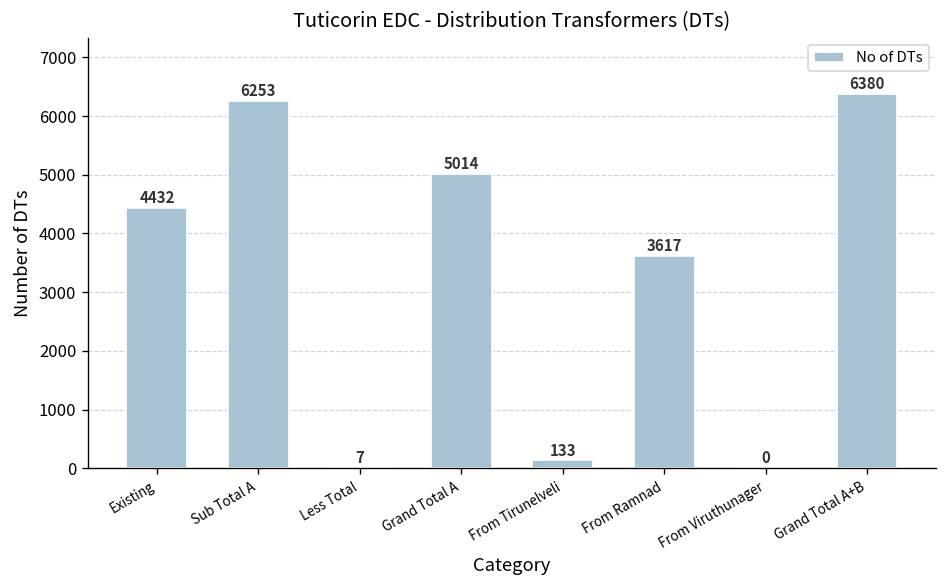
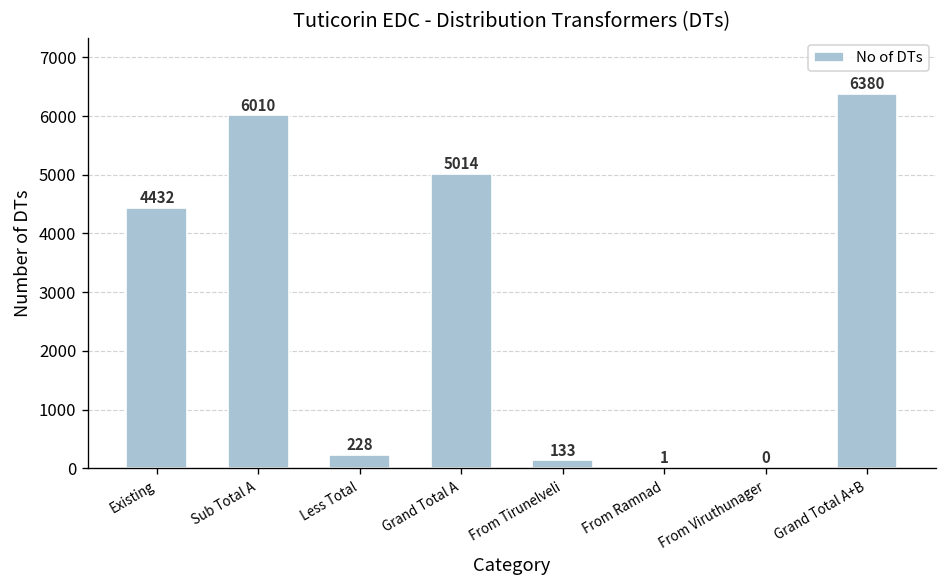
  {
    "Existing": 4432,
-   "Sub Total A": 6253,
-   "Less Total": 7,
+   "Sub Total A": 6010,
+   "Less Total": 228,
    "Grand Total A": 5014,
    "From Tirunelveli": 133,
-   "From Ramnad": 3617,
+   "From Ramnad": 1,
    "From Viruthunager": 0,
    "Grand Total A+B": 6380
  }
